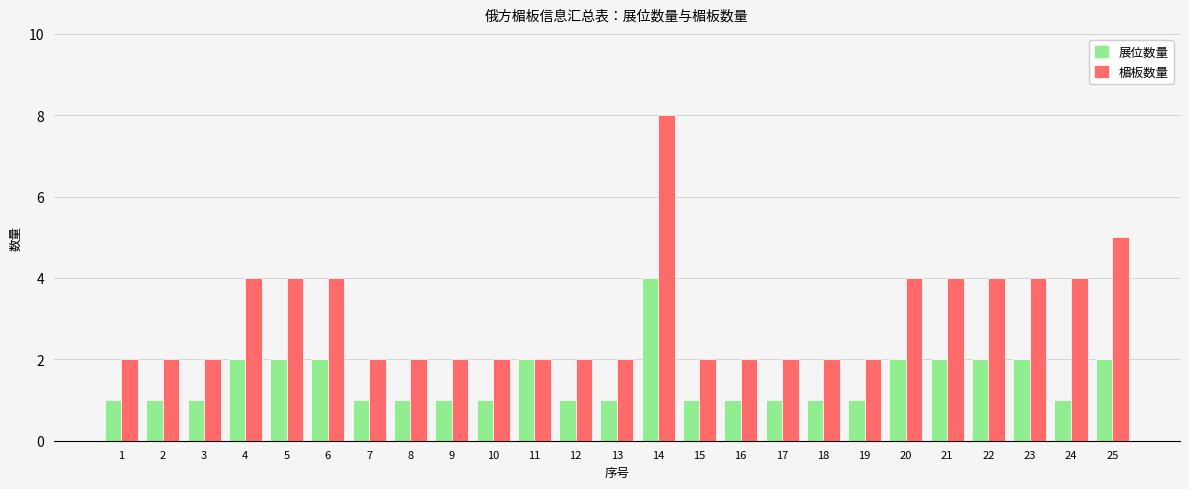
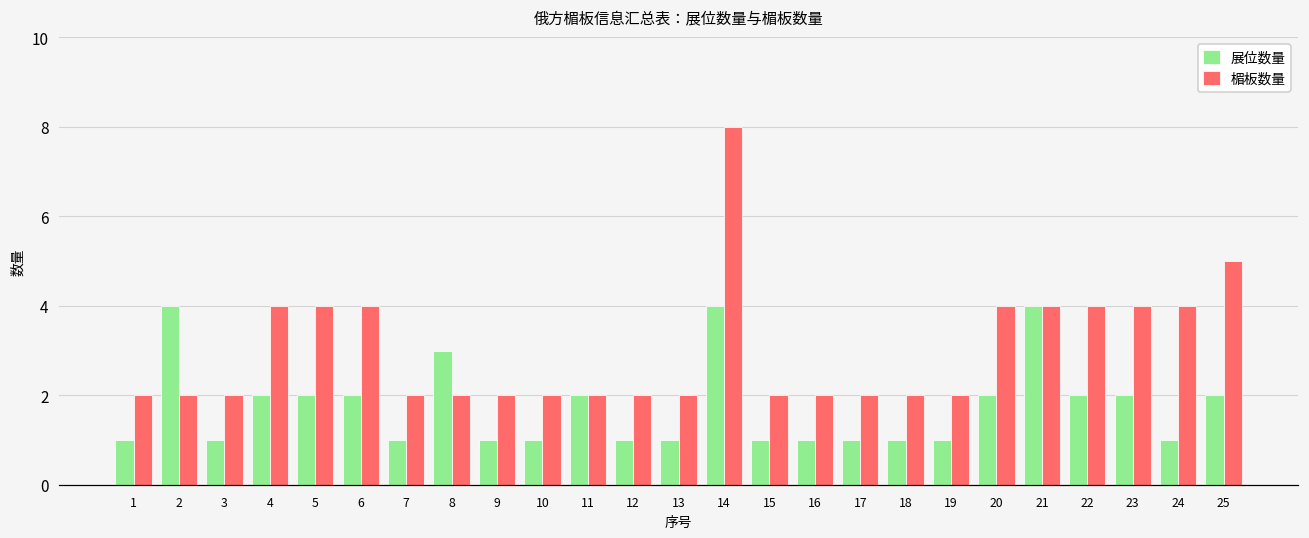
  {
    "展位数量": {
      "1": 1,
-     "2": 1,
+     "2": 4,
      "3": 1,
      "4": 2,
      "5": 2,
      "6": 2,
      "7": 1,
-     "8": 1,
+     "8": 3,
      "9": 1,
      "10": 1,
      "11": 2,
      "12": 1,
      "13": 1,
      "14": 4,
      "15": 1,
      "16": 1,
      "17": 1,
      "18": 1,
      "19": 1,
      "20": 2,
-     "21": 2,
+     "21": 4,
      "22": 2,
      "23": 2,
      "24": 1,
      "25": 2
    },
    "楣板数量": {
      "1": 2,
      "2": 2,
      "3": 2,
      "4": 4,
      "5": 4,
      "6": 4,
      "7": 2,
      "8": 2,
      "9": 2,
      "10": 2,
      "11": 2,
      "12": 2,
      "13": 2,
      "14": 8,
      "15": 2,
      "16": 2,
      "17": 2,
      "18": 2,
      "19": 2,
      "20": 4,
      "21": 4,
      "22": 4,
      "23": 4,
      "24": 4,
      "25": 5
    }
  }
